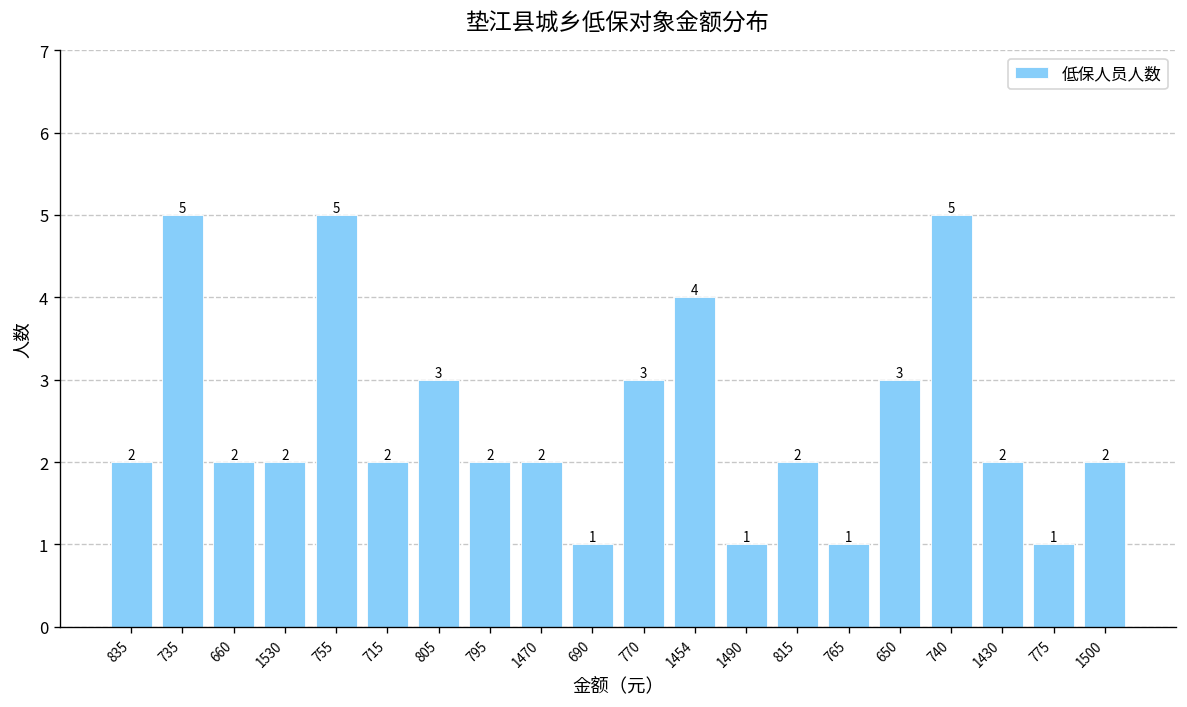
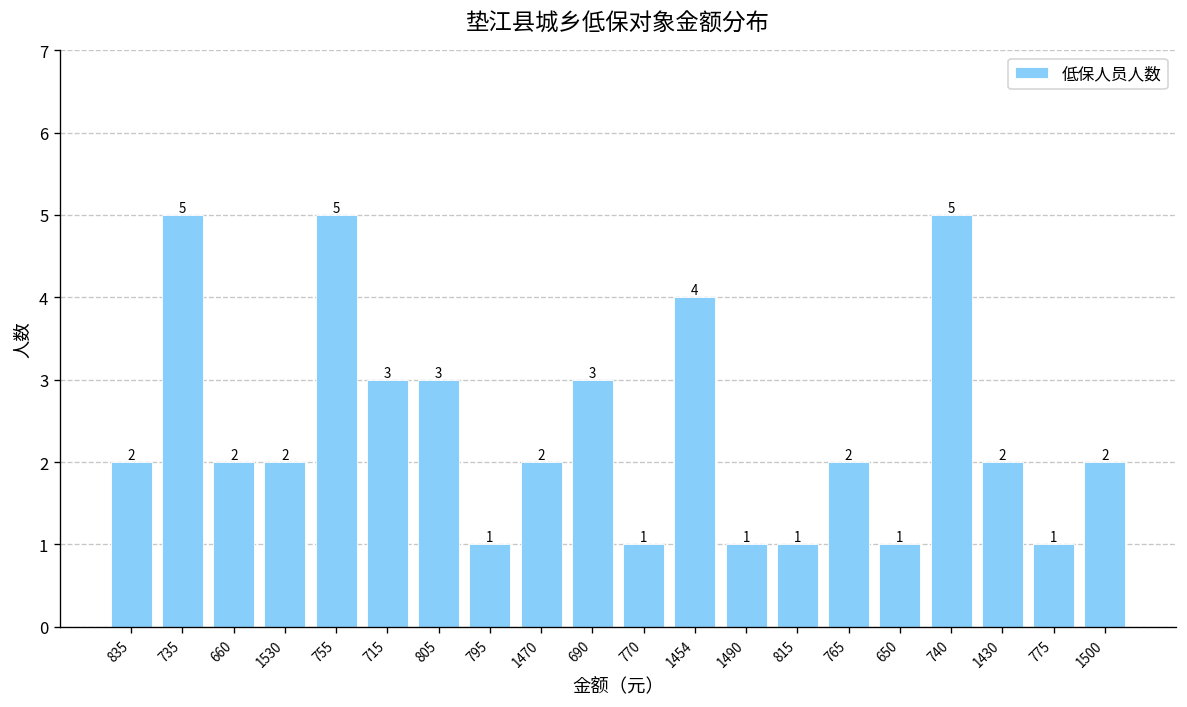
  {
    "835": 2,
    "735": 5,
    "660": 2,
    "1530": 2,
    "755": 5,
-   "715": 2,
+   "715": 3,
    "805": 3,
-   "795": 2,
+   "795": 1,
    "1470": 2,
-   "690": 1,
-   "770": 3,
+   "690": 3,
+   "770": 1,
    "1454": 4,
    "1490": 1,
-   "815": 2,
-   "765": 1,
-   "650": 3,
+   "815": 1,
+   "765": 2,
+   "650": 1,
    "740": 5,
    "1430": 2,
    "775": 1,
    "1500": 2
  }
